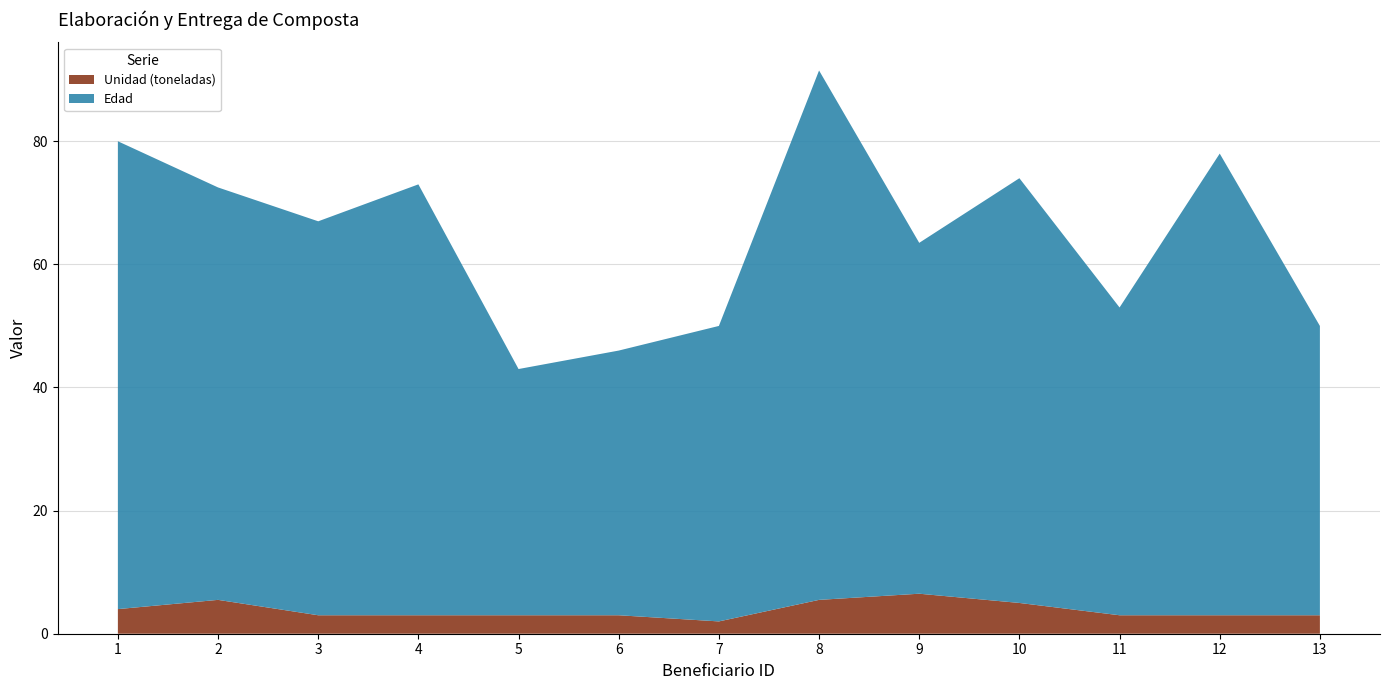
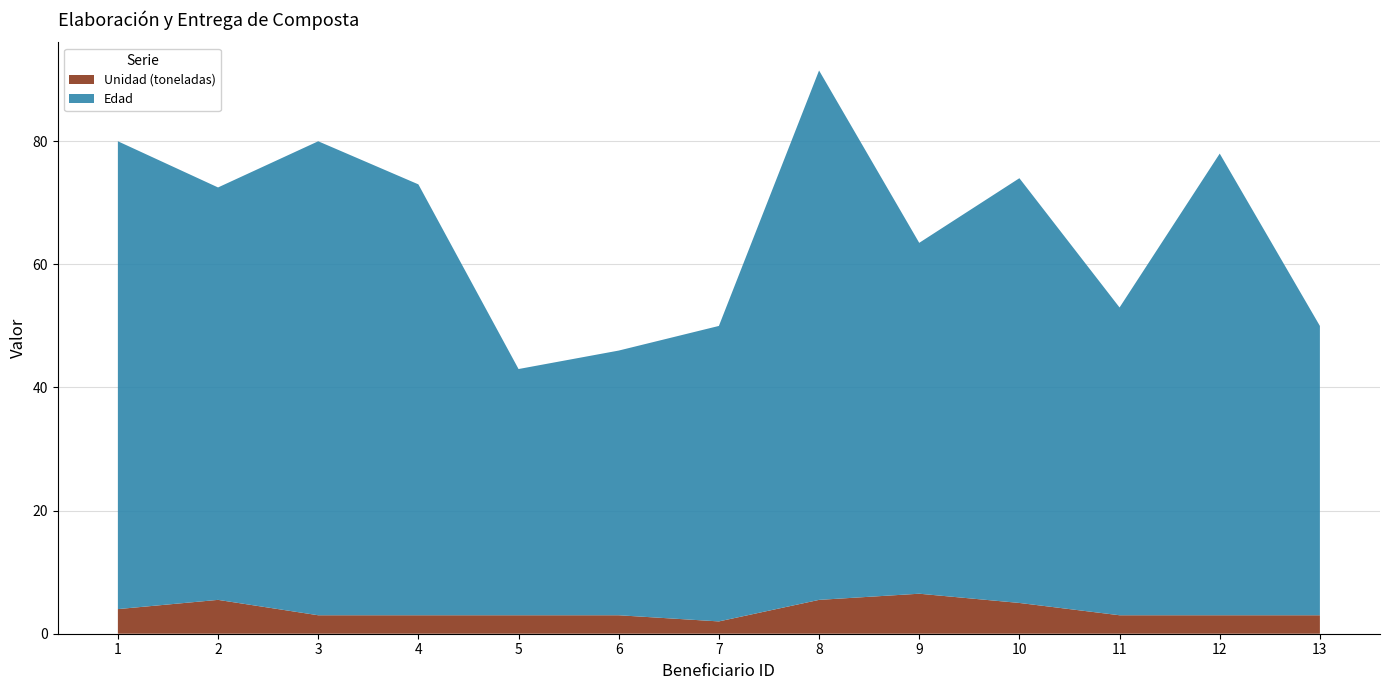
  {
    "Unidad (toneladas)": {
      "1": 4,
      "2": 6,
      "3": 3,
      "4": 3,
      "5": 3,
      "6": 3,
      "7": 2,
      "8": 6,
      "9": 7,
      "10": 5,
      "11": 3,
      "12": 3,
      "13": 3
    },
    "Edad": {
      "1": 76,
      "2": 67,
-     "3": 64,
+     "3": 77,
      "4": 70,
      "5": 40,
      "6": 43,
      "7": 48,
      "8": 86,
      "9": 57,
      "10": 69,
      "11": 50,
      "12": 75,
      "13": 47
    }
  }
